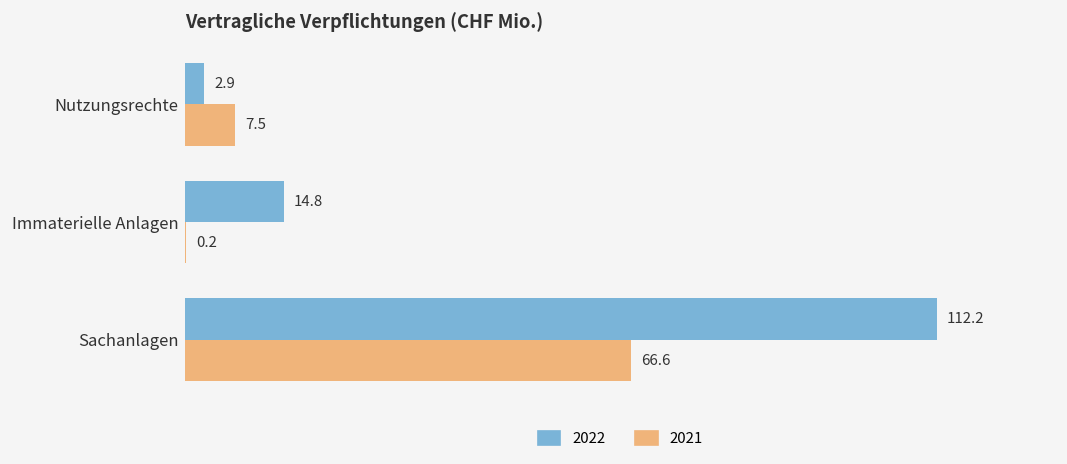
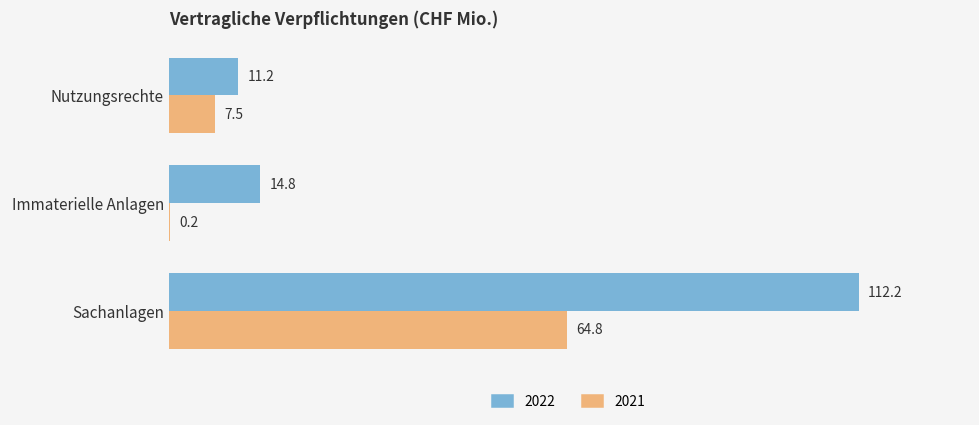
  {
    "2022": {
-     "Nutzungsrechte": 2.9,
+     "Nutzungsrechte": 11.2,
      "Immaterielle Anlagen": 14.8,
      "Sachanlagen": 112.2
    },
    "2021": {
      "Nutzungsrechte": 7.5,
      "Immaterielle Anlagen": 0.2,
-     "Sachanlagen": 66.6
+     "Sachanlagen": 64.8
    }
  }
